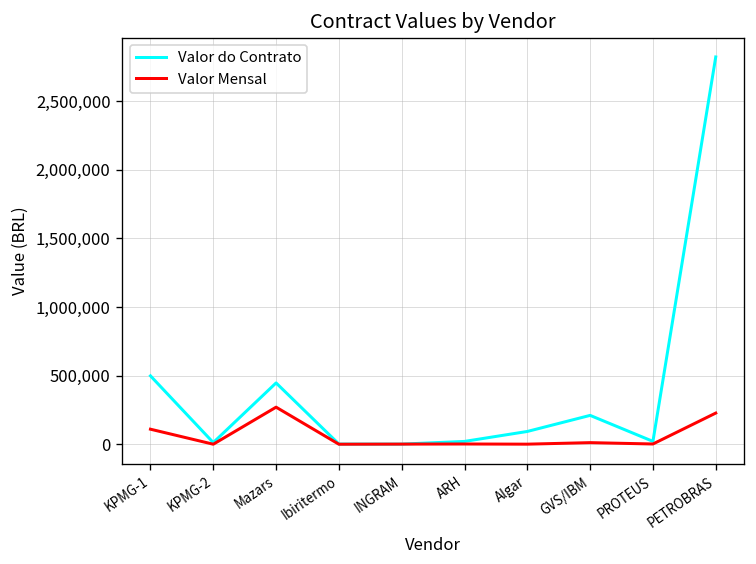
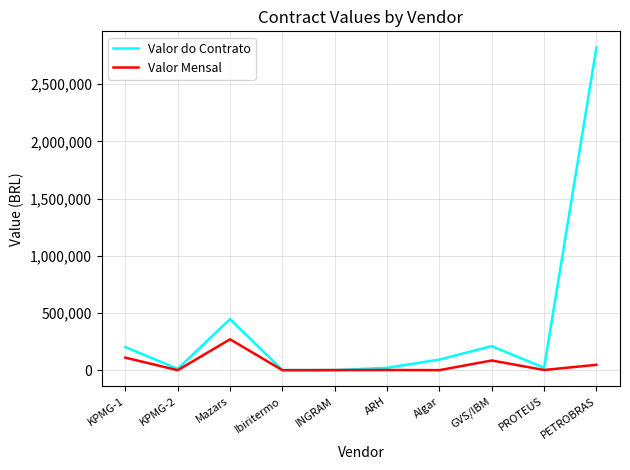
  {
    "Valor do Contrato": {
-     "KPMG-1": "500,000",
+     "KPMG-1": "200,000",
      "Mazars": "450,000",
      "Algar": "90,000",
      "GVS/IBM": "210,000",
      "PETROBRAS": "2,820,000"
    },
    "Valor Mensal": {
      "KPMG-1": "110,000",
      "Mazars": "270,000",
      "Algar": "0",
-     "GVS/IBM": "10,000",
-     "PETROBRAS": "230,000"
+     "GVS/IBM": "80,000",
+     "PETROBRAS": "50,000"
    }
  }
